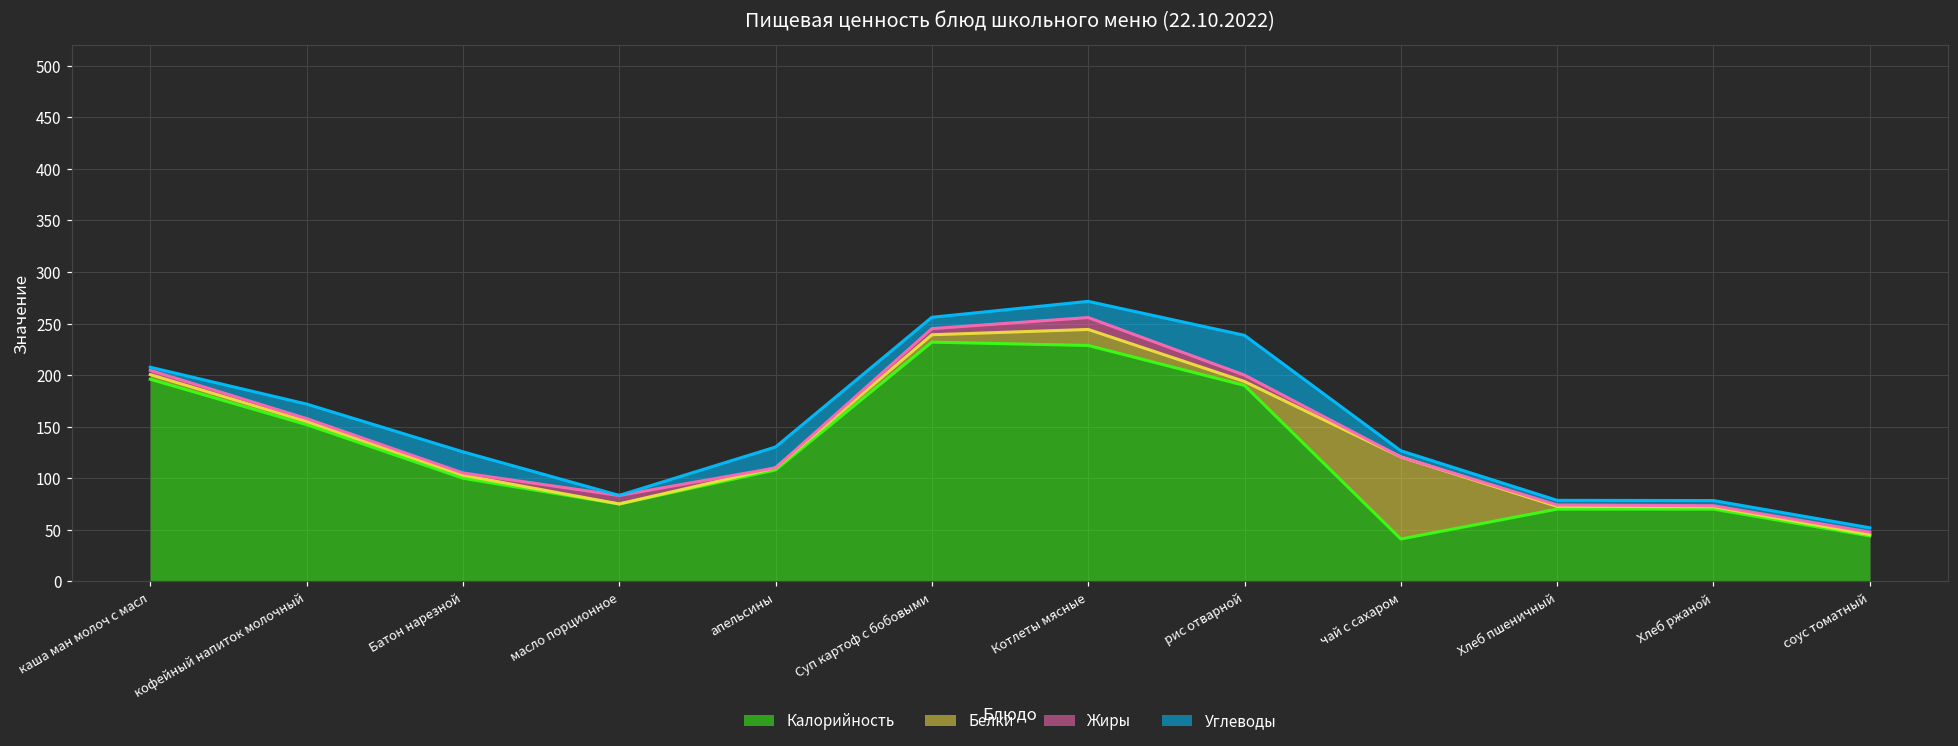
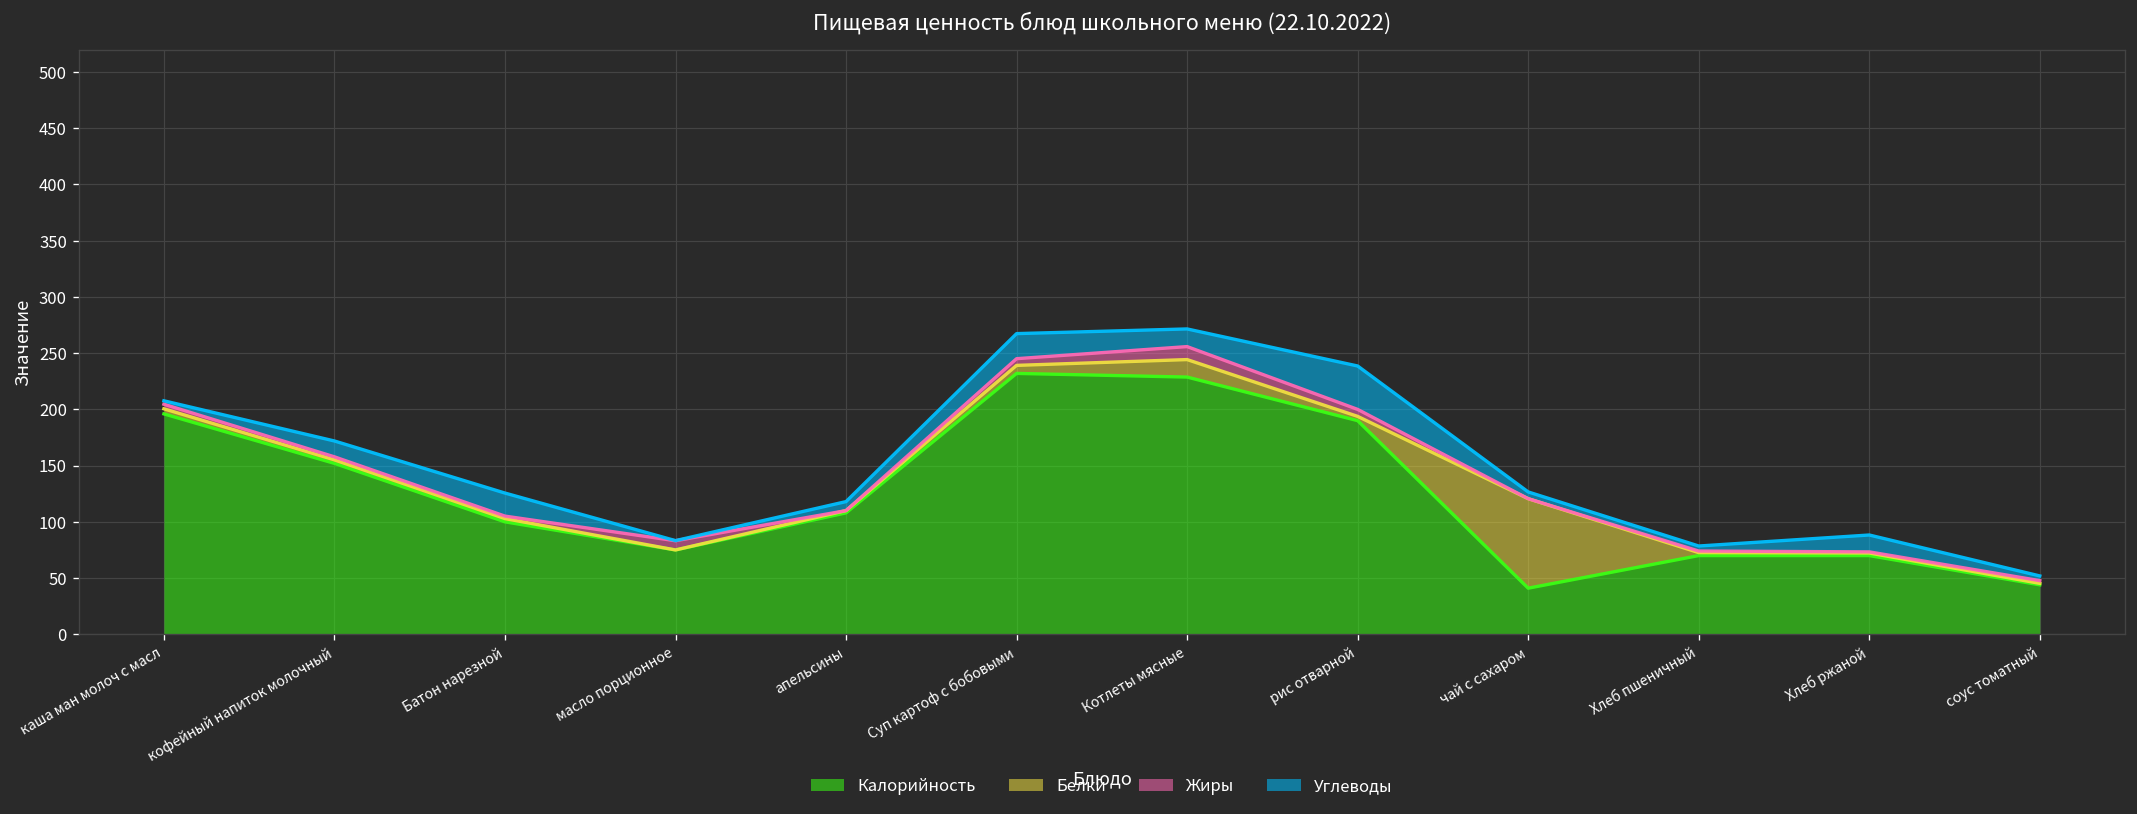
  {
    "Калорийность": {
      "каша ман молоч с масл": 200,
      "кофейный напиток молочный": 150,
      "Батон нарезной": 100,
      "Суп картоф с бобовыми": 230,
      "Котлеты мясные": 230,
      "рис отварной": 190,
      "чай с сахаром": 40
    },
    "Белки": {
      "каша ман молоч с масл": 0,
      "Суп картоф с бобовыми": 10,
      "Котлеты мясные": 20,
      "рис отварной": 0
    },
    "Жиры": {
      "каша ман молоч с масл": 0,
      "Суп картоф с бобовыми": 10,
      "Котлеты мясные": 10,
      "рис отварной": 10
    },
    "Углеводы": {
      "каша ман молоч с масл": 0,
      "кофейный напиток молочный": 10,
      "Батон нарезной": 20,
-     "апельсины": 20,
-     "Суп картоф с бобовыми": 10,
+     "апельсины": 10,
+     "Суп картоф с бобовыми": 20,
      "Котлеты мясные": 20,
      "рис отварной": 40,
      "чай с сахаром": 10,
      "Хлеб пшеничный": 0,
-     "Хлеб ржаной": 10,
+     "Хлеб ржаной": 20,
      "соус томатный": 0
    }
  }
